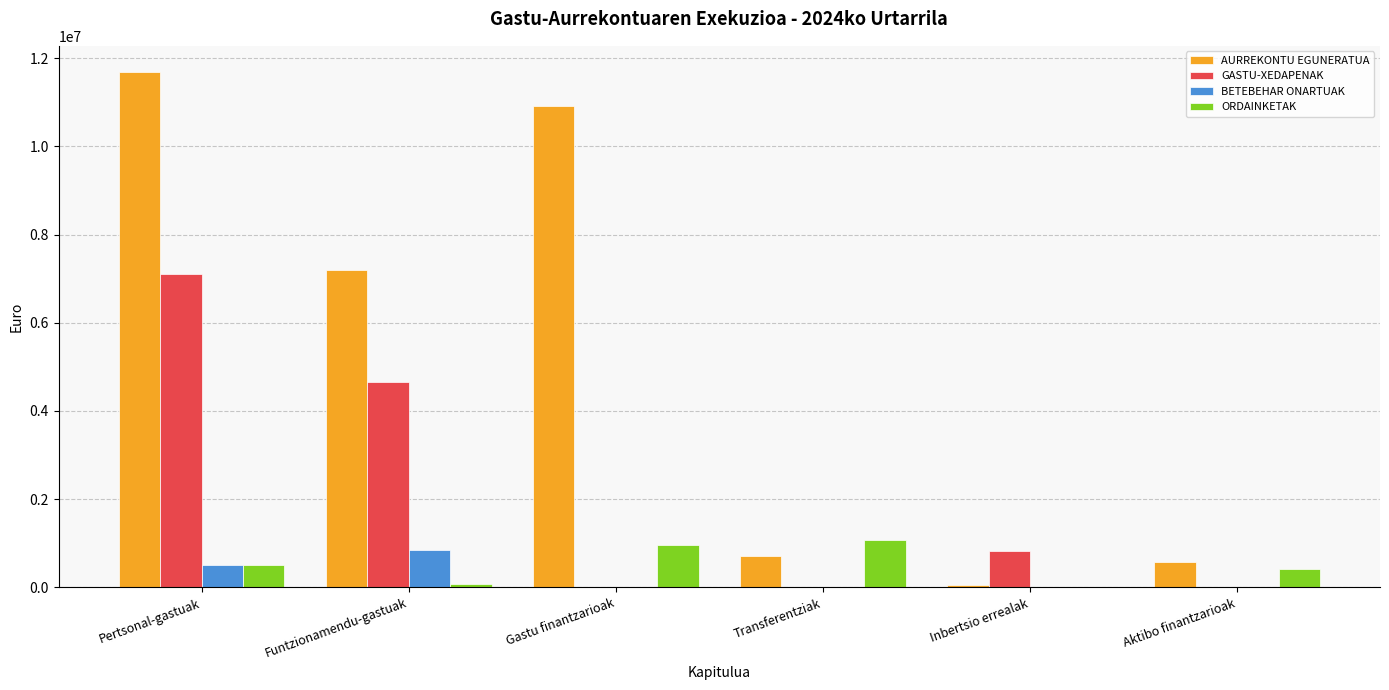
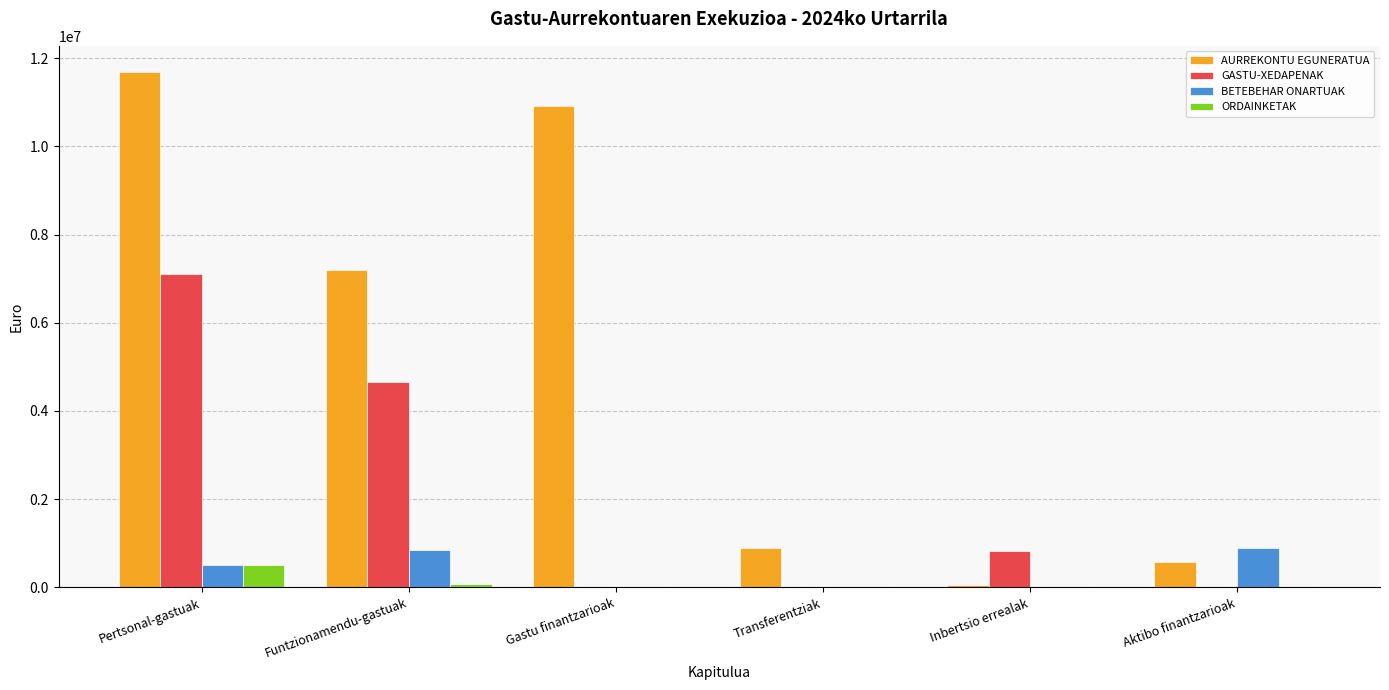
  {
    "AURREKONTU EGUNERATUA": {
      "Pertsonal-gastuak": 11700000,
      "Funtzionamendu-gastuak": 7200000,
      "Gastu finantzarioak": 10900000,
-     "Transferentziak": 700000,
+     "Transferentziak": 900000,
      "Aktibo finantzarioak": 600000
    },
    "GASTU-XEDAPENAK": {
      "Pertsonal-gastuak": 7100000,
      "Funtzionamendu-gastuak": 4700000,
      "Gastu finantzarioak": 0,
      "Transferentziak": 0,
      "Inbertsio errealak": 800000,
      "Aktibo finantzarioak": 0
    },
    "BETEBEHAR ONARTUAK": {
      "Pertsonal-gastuak": 500000,
      "Funtzionamendu-gastuak": 800000,
      "Gastu finantzarioak": 0,
      "Transferentziak": 0,
      "Inbertsio errealak": 0,
-     "Aktibo finantzarioak": 0
+     "Aktibo finantzarioak": 900000
    },
    "ORDAINKETAK": {
      "Pertsonal-gastuak": 500000,
      "Funtzionamendu-gastuak": 100000,
-     "Gastu finantzarioak": 1000000,
-     "Transferentziak": 1100000,
+     "Gastu finantzarioak": 0,
+     "Transferentziak": 0,
      "Inbertsio errealak": 0,
-     "Aktibo finantzarioak": 400000
+     "Aktibo finantzarioak": 0
    }
  }
